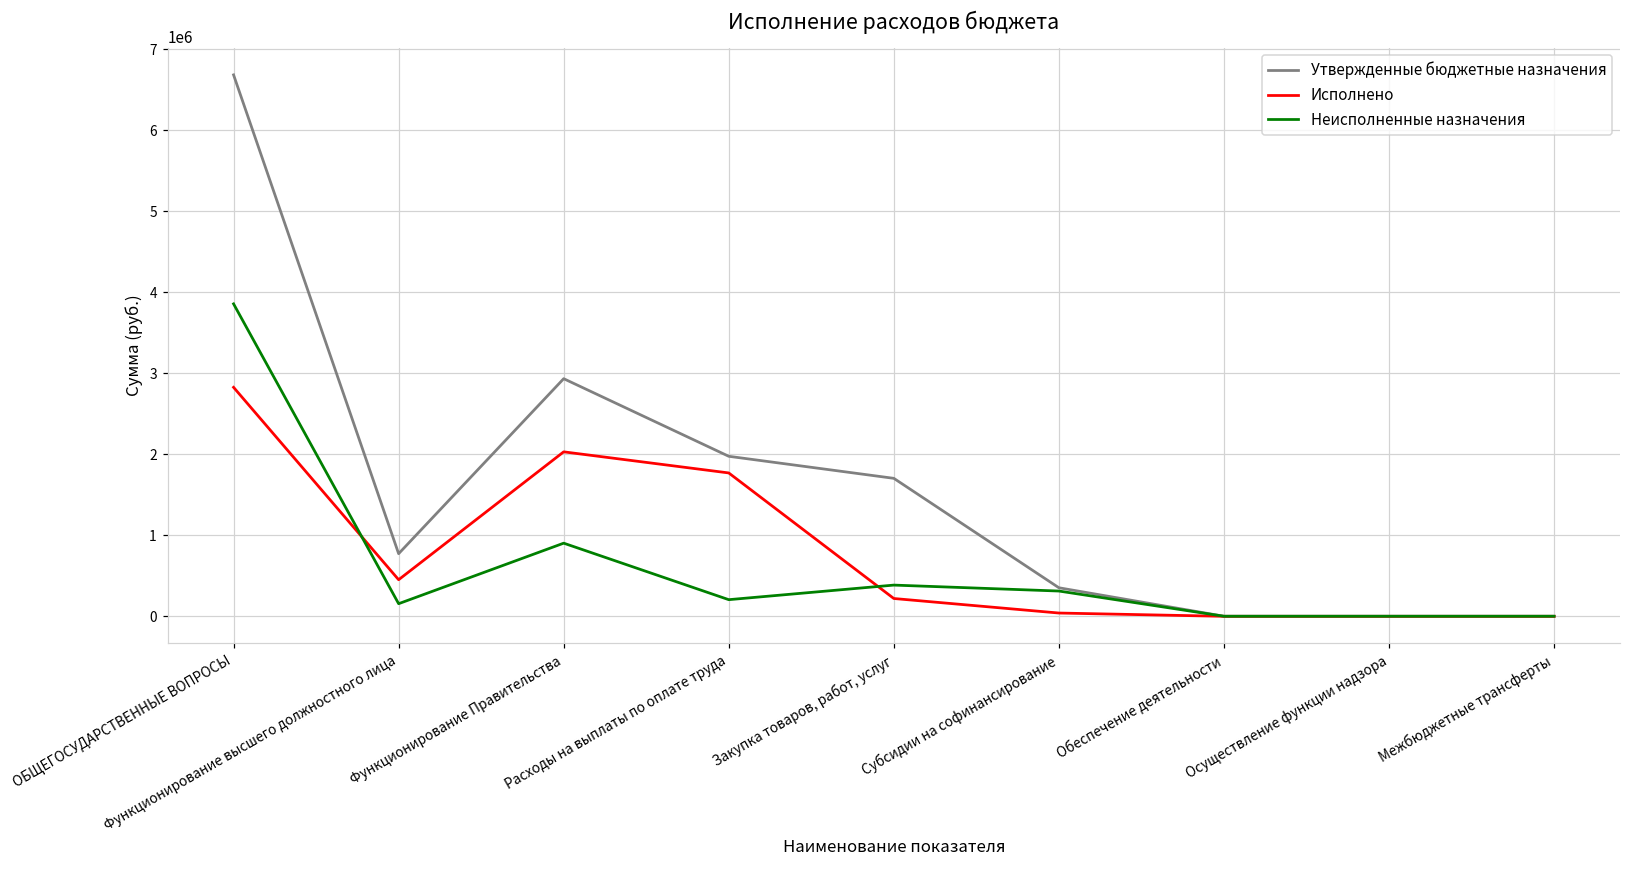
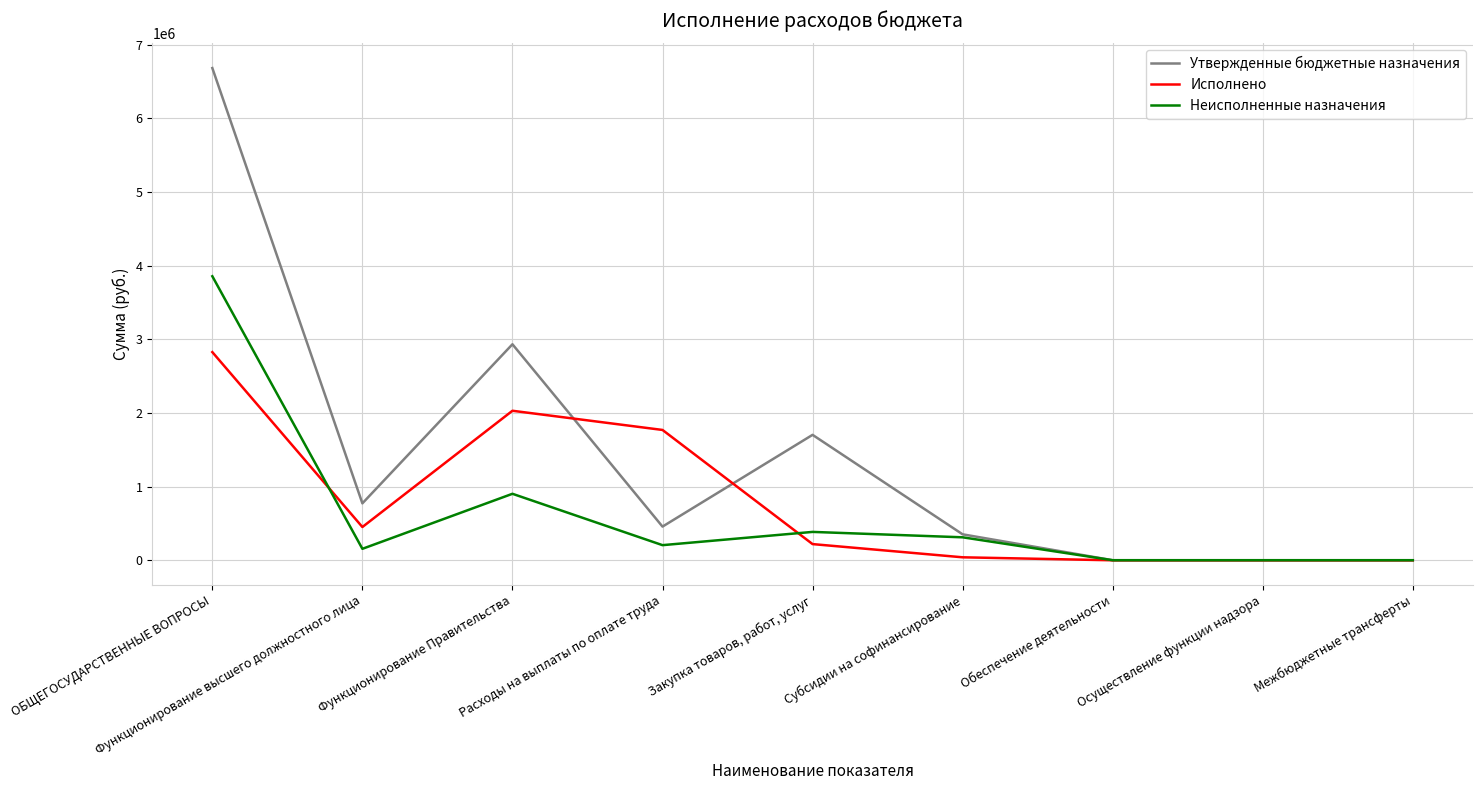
  {
    "Утвержденные бюджетные назначения": {
      "ОБЩЕГОСУДАРСТВЕННЫЕ ВОПРОСЫ": 6700000,
      "Функционирование высшего должностного лица": 800000,
      "Функционирование Правительства": 2900000,
-     "Расходы на выплаты по оплате труда": 2000000,
+     "Расходы на выплаты по оплате труда": 500000,
      "Закупка товаров, работ, услуг": 1700000,
      "Субсидии на софинансирование": 400000
    },
    "Исполнено": {
      "ОБЩЕГОСУДАРСТВЕННЫЕ ВОПРОСЫ": 2800000,
      "Функционирование высшего должностного лица": 500000,
      "Функционирование Правительства": 2000000,
      "Расходы на выплаты по оплате труда": 1800000,
      "Закупка товаров, работ, услуг": 200000,
      "Субсидии на софинансирование": 0
    },
    "Неисполненные назначения": {
      "ОБЩЕГОСУДАРСТВЕННЫЕ ВОПРОСЫ": 3900000,
      "Функционирование высшего должностного лица": 200000,
      "Функционирование Правительства": 900000,
      "Расходы на выплаты по оплате труда": 200000,
      "Закупка товаров, работ, услуг": 400000,
      "Субсидии на софинансирование": 300000
    }
  }
